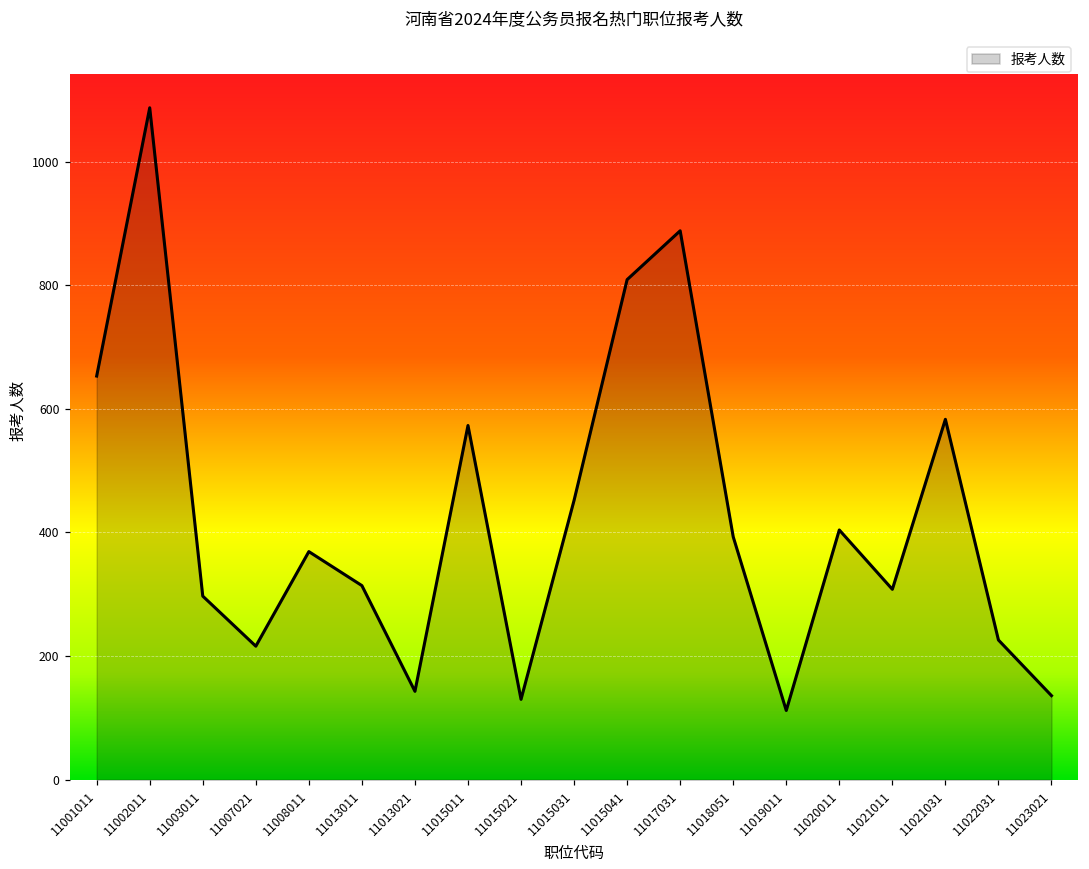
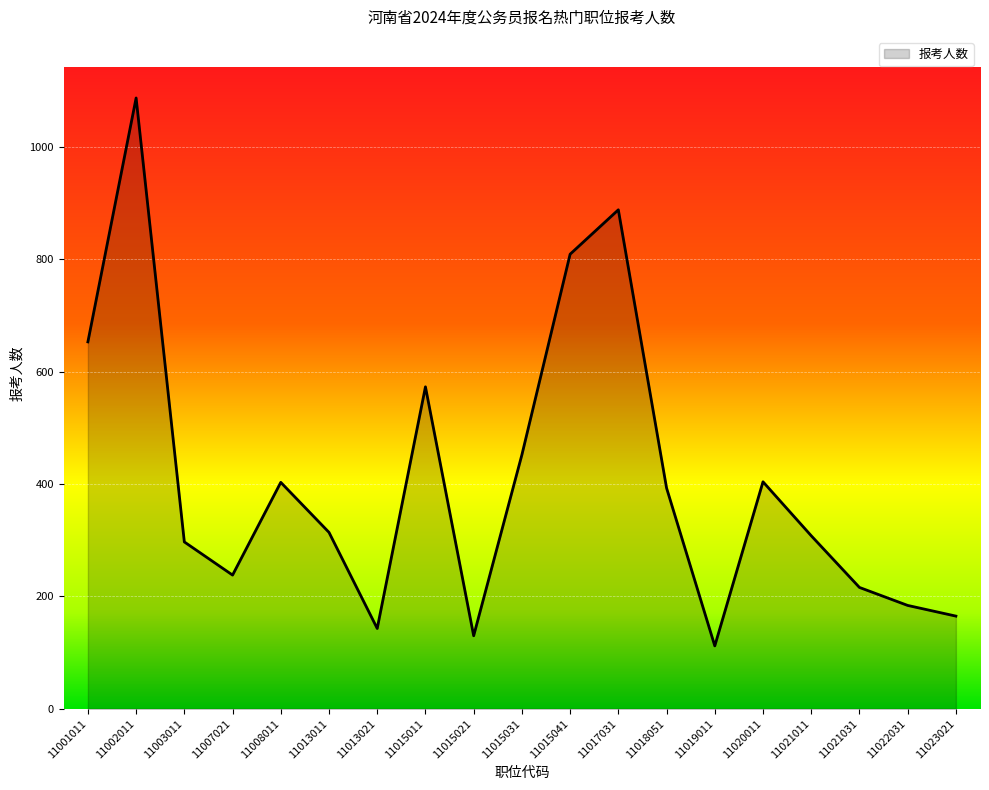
  {
    "11001011": 650,
    "11002011": 1090,
    "11003011": 300,
-   "11007021": 220,
-   "11008011": 370,
+   "11007021": 240,
+   "11008011": 400,
    "11013011": 310,
    "11013021": 140,
    "11015011": 570,
    "11015021": 130,
    "11015031": 450,
    "11015041": 810,
    "11017031": 890,
    "11018051": 390,
    "11019011": 110,
    "11020011": 400,
    "11021011": 310,
-   "11021031": 580,
-   "11022031": 230,
-   "11023021": 140
+   "11021031": 220,
+   "11022031": 180,
+   "11023021": 170
  }
